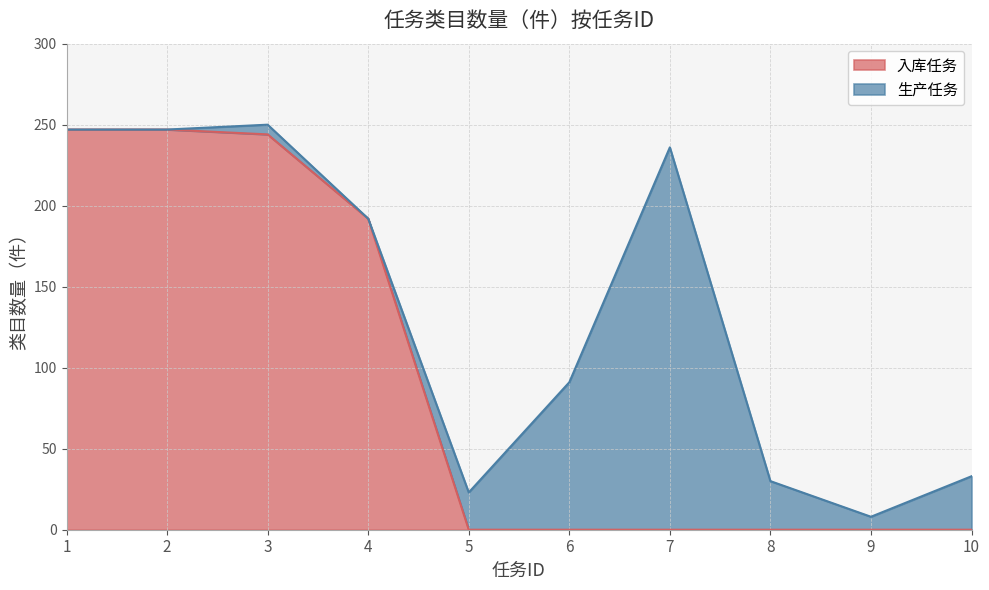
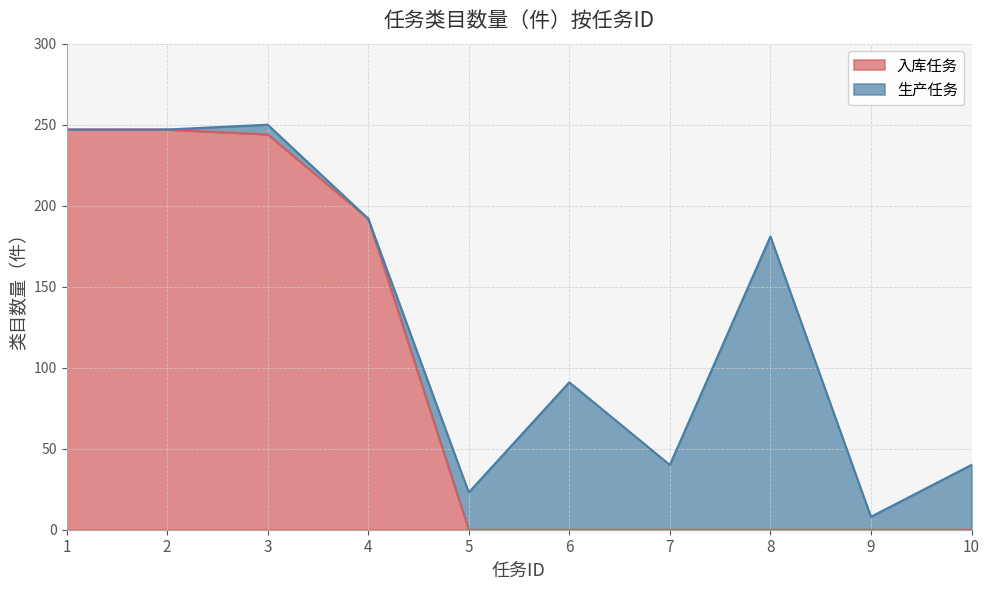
  {
    "入库任务": {
      "3": 244,
      "5": 0,
      "6": 0,
      "7": 0,
      "8": 0,
      "9": 0,
      "10": 0
    },
    "生产任务": {
      "3": 6,
      "5": 23,
      "6": 91,
-     "7": 236,
-     "8": 30,
+     "7": 40,
+     "8": 181,
      "9": 8,
-     "10": 33
+     "10": 40
    }
  }
